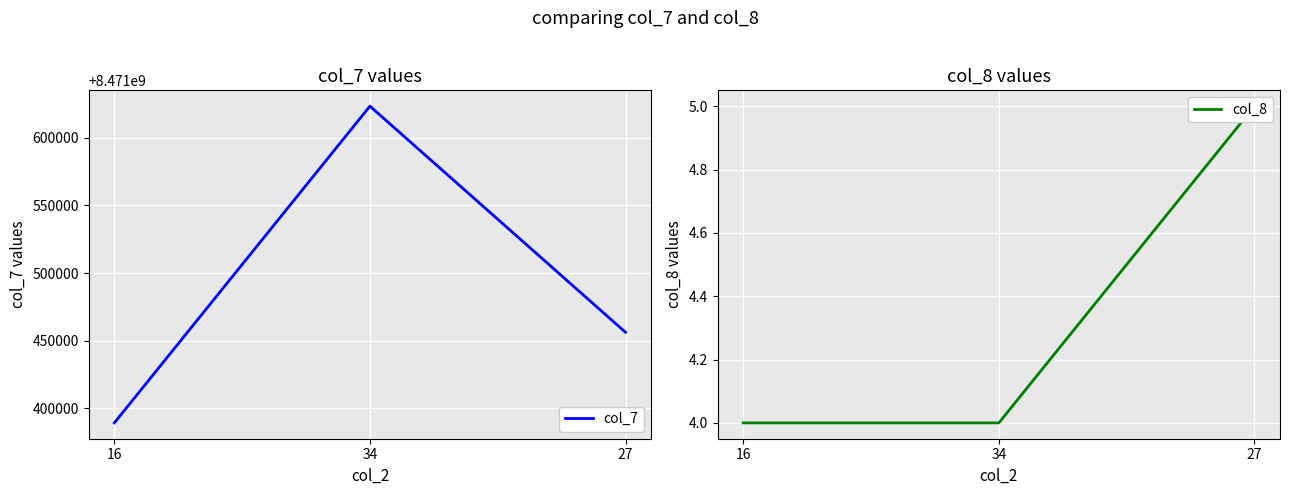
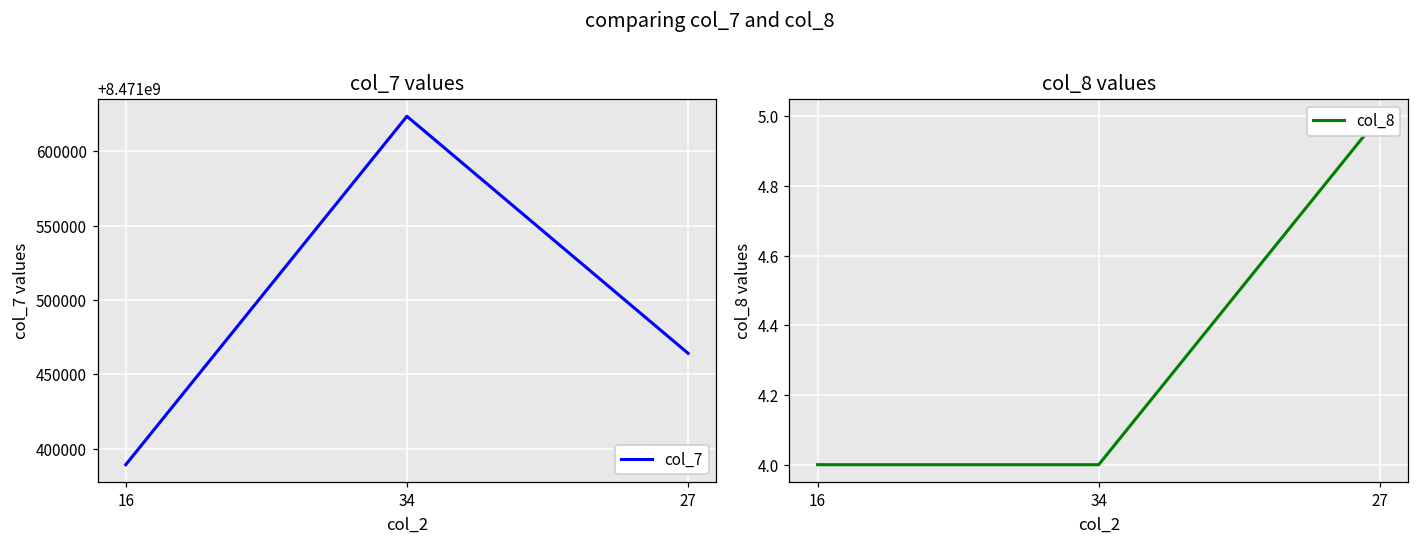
  {
    "col_7 values": {
      "16": 8471389000,
      "34": 8471623000,
-     "27": 8471456000
+     "27": 8471464000
    },
    "col_8 values": {
      "16": 4.00,
      "34": 4.00
    }
  }
